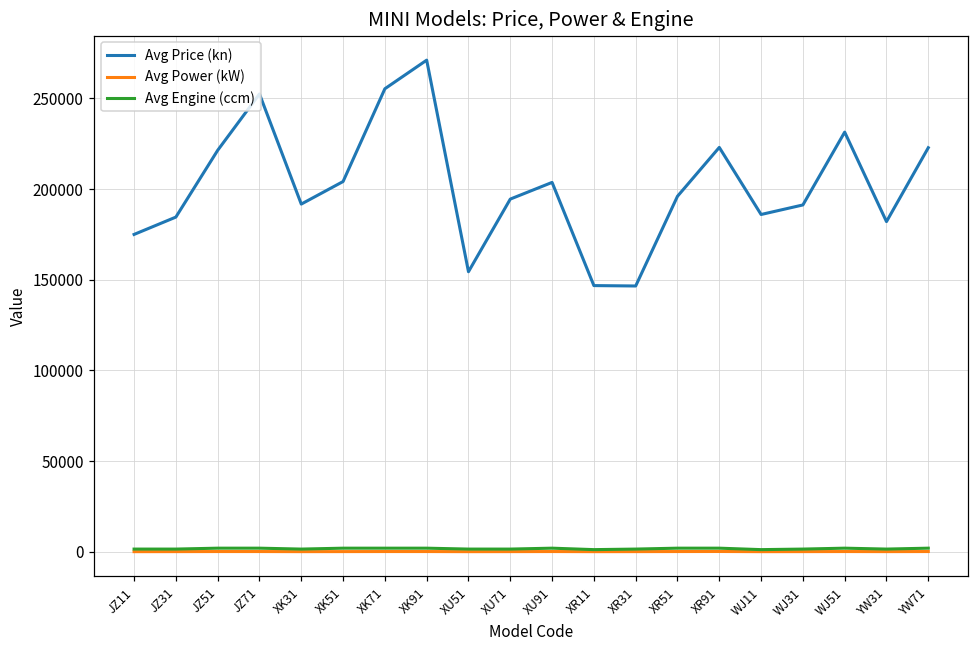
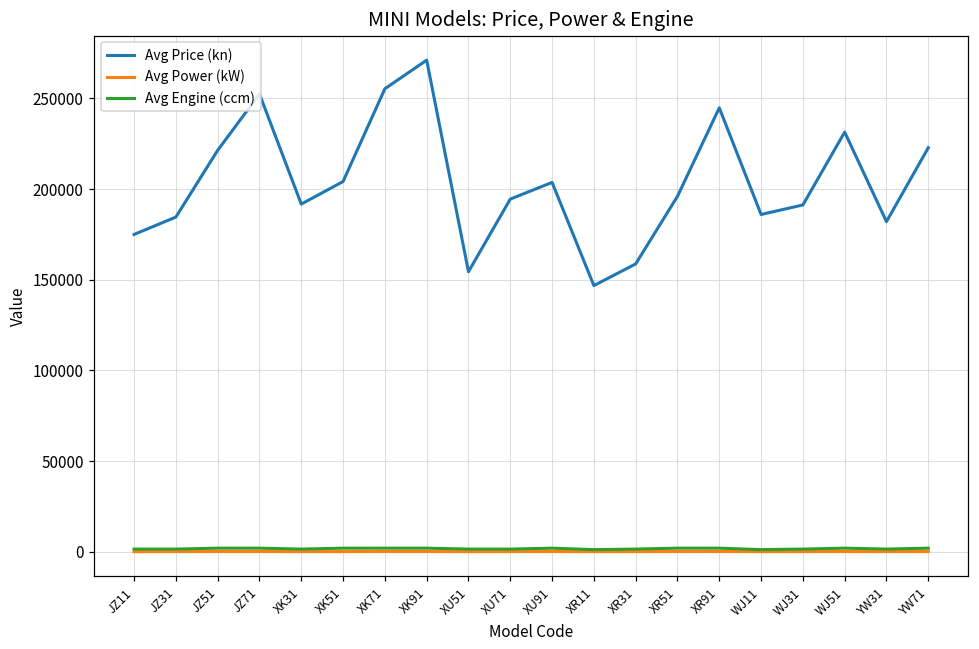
  {
    "Avg Price (kn)": {
      "JZ11": 175000,
      "JZ31": 185000,
      "JZ51": 221000,
      "XK31": 192000,
      "XK51": 204000,
      "XK71": 255000,
      "XK91": 271000,
      "XU51": 154000,
      "XU71": 194000,
      "XU91": 204000,
      "XR11": 147000,
-     "XR31": 147000,
+     "XR31": 159000,
      "XR51": 196000,
-     "XR91": 223000,
+     "XR91": 245000,
      "WJ11": 186000,
      "WJ31": 191000,
      "WJ51": 231000,
      "YW31": 182000,
      "YW71": 223000
    },
    "Avg Power (kW)": {
      "JZ51": 0,
      "JZ71": 0,
      "XK51": 0,
      "XK71": 0,
      "XK91": 0,
      "XU91": 0,
      "XR51": 0,
      "XR91": 0,
      "WJ51": 0,
      "YW71": 0
    },
    "Avg Engine (ccm)": {
      "JZ51": 2000,
      "JZ71": 2000,
      "XK51": 2000,
      "XK71": 2000,
      "XK91": 2000,
      "XU91": 2000,
      "XR51": 2000,
      "XR91": 2000,
      "WJ51": 2000,
      "YW71": 2000
    }
  }
